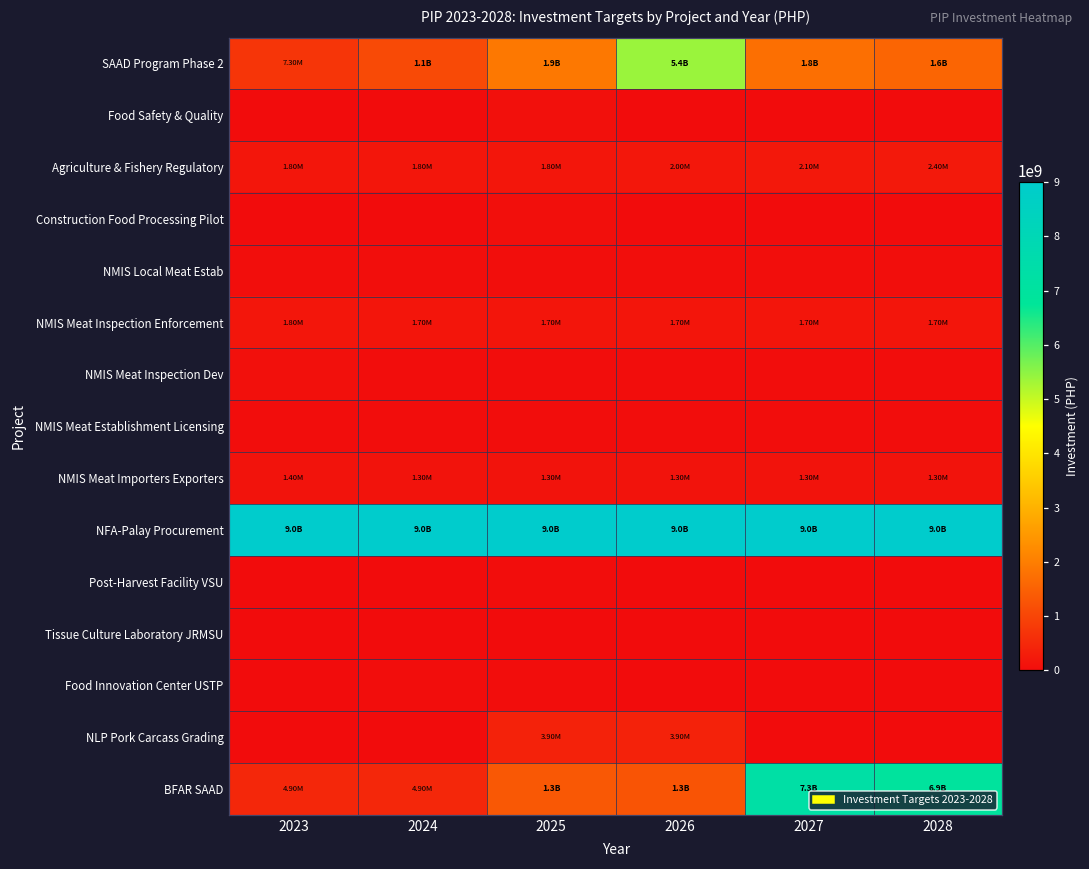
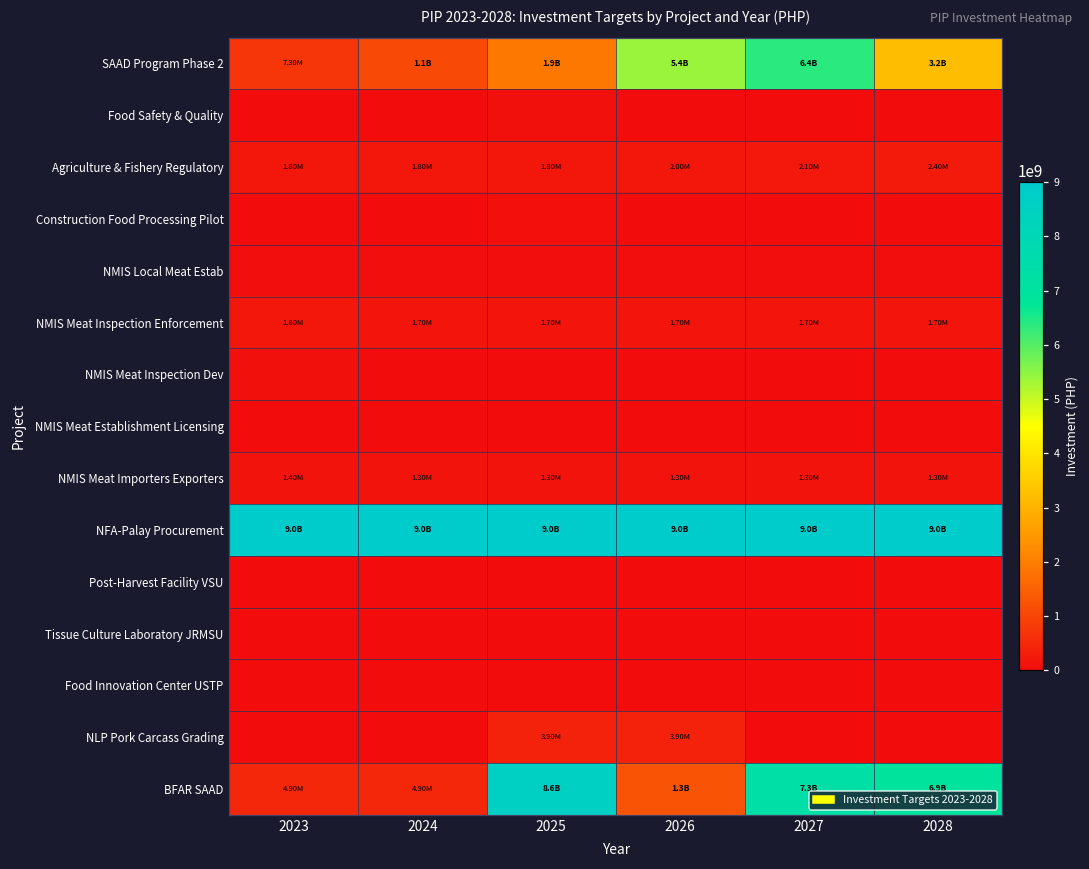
  {
    "SAAD Program Phase 2": {
      "2023": "7.30M",
      "2024": "1.1B",
      "2025": "1.9B",
      "2026": "5.4B",
-     "2027": "1.8B",
-     "2028": "1.6B"
+     "2027": "6.4B",
+     "2028": "3.2B"
    },
    "Agriculture & Fishery Regulatory": {
      "2023": "1.80M",
      "2024": "1.80M",
      "2025": "1.80M",
      "2026": "2.00M",
      "2027": "2.10M",
      "2028": "2.40M"
    },
    "NMIS Meat Inspection Enforcement": {
      "2023": "1.80M",
      "2024": "1.70M",
      "2025": "1.70M",
      "2026": "1.70M",
      "2027": "1.70M",
      "2028": "1.70M"
    },
    "NMIS Meat Importers Exporters": {
      "2023": "1.40M",
      "2024": "1.30M",
      "2025": "1.30M",
      "2026": "1.30M",
      "2027": "1.30M",
      "2028": "1.30M"
    },
    "NFA-Palay Procurement": {
      "2023": "9.0B",
      "2024": "9.0B",
      "2025": "9.0B",
      "2026": "9.0B",
      "2027": "9.0B",
      "2028": "9.0B"
    },
    "NLP Pork Carcass Grading": {
      "2025": "3.90M",
      "2026": "3.90M"
    },
    "BFAR SAAD": {
      "2023": "4.90M",
      "2024": "4.90M",
-     "2025": "1.3B",
+     "2025": "8.6B",
      "2026": "1.3B"
    }
  }
